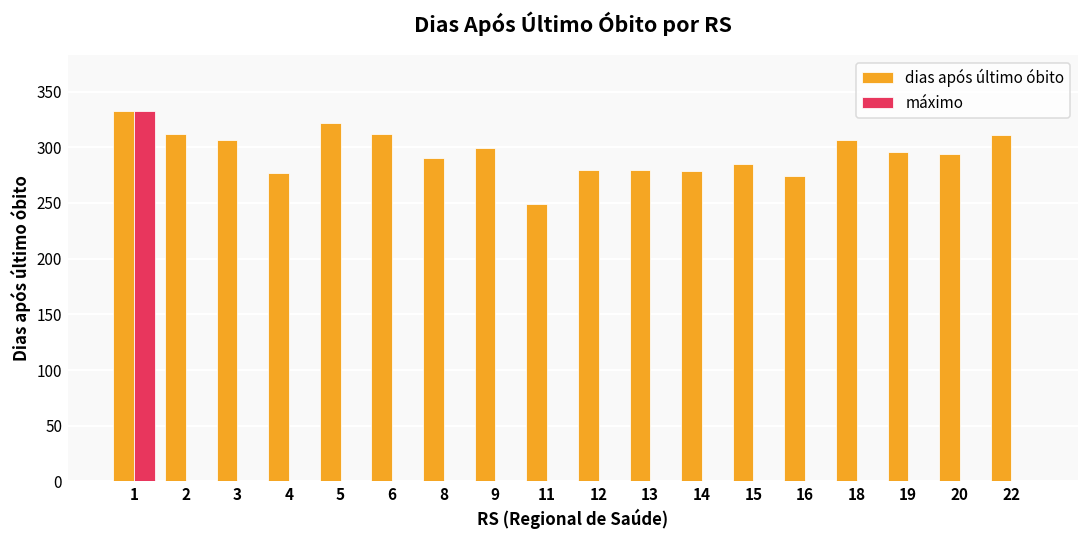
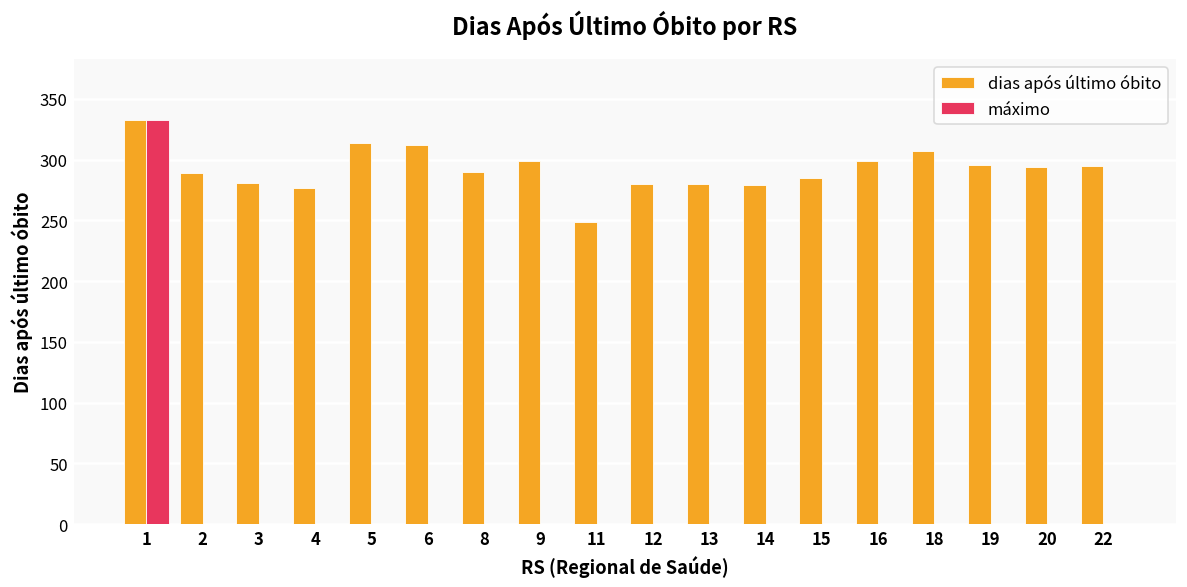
  {
    "dias após último óbito": {
      "1": 333,
-     "2": 312,
-     "3": 307,
+     "2": 289,
+     "3": 281,
      "4": 277,
-     "5": 322,
+     "5": 314,
      "6": 312,
      "8": 290,
      "9": 299,
      "11": 249,
      "12": 280,
      "13": 280,
      "14": 279,
      "15": 285,
-     "16": 274,
+     "16": 299,
      "18": 307,
      "19": 296,
      "20": 294,
-     "22": 311
+     "22": 295
    },
    "máximo": {
      "1": 333,
      "2": 0,
      "3": 0,
      "4": 0,
      "5": 0,
      "6": 0,
      "8": 0,
      "9": 0,
      "11": 0,
      "12": 0,
      "13": 0,
      "14": 0,
      "15": 0,
      "16": 0,
      "18": 0,
      "19": 0,
      "20": 0,
      "22": 0
    }
  }
